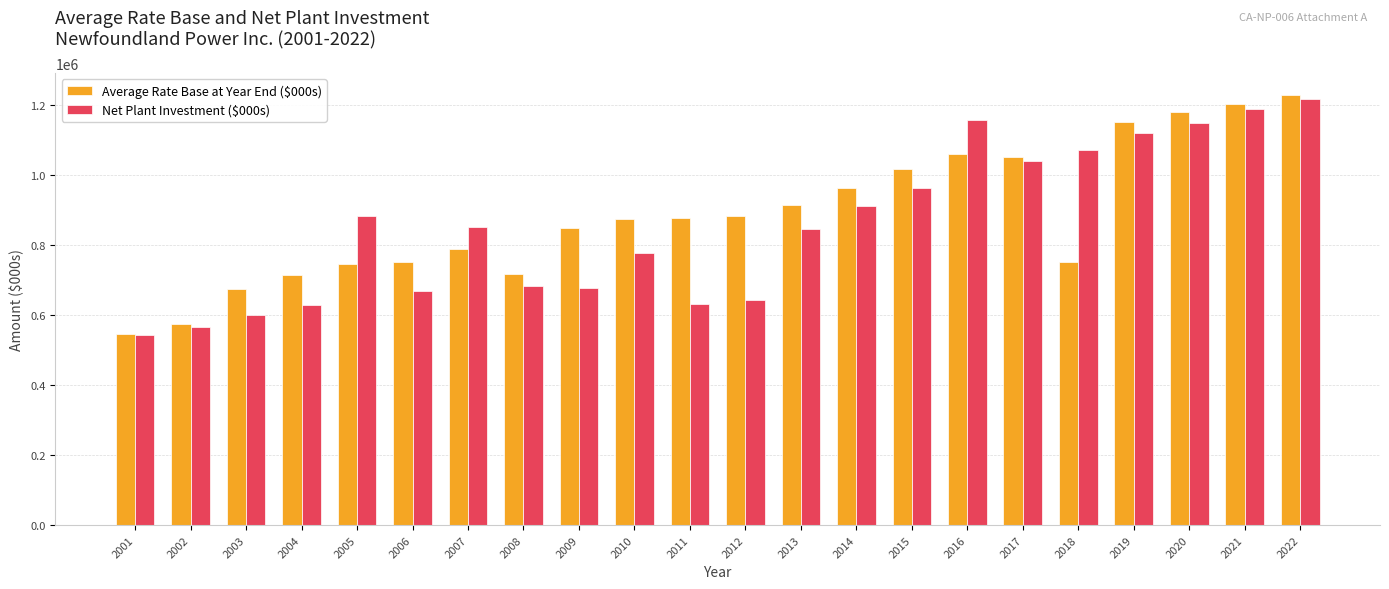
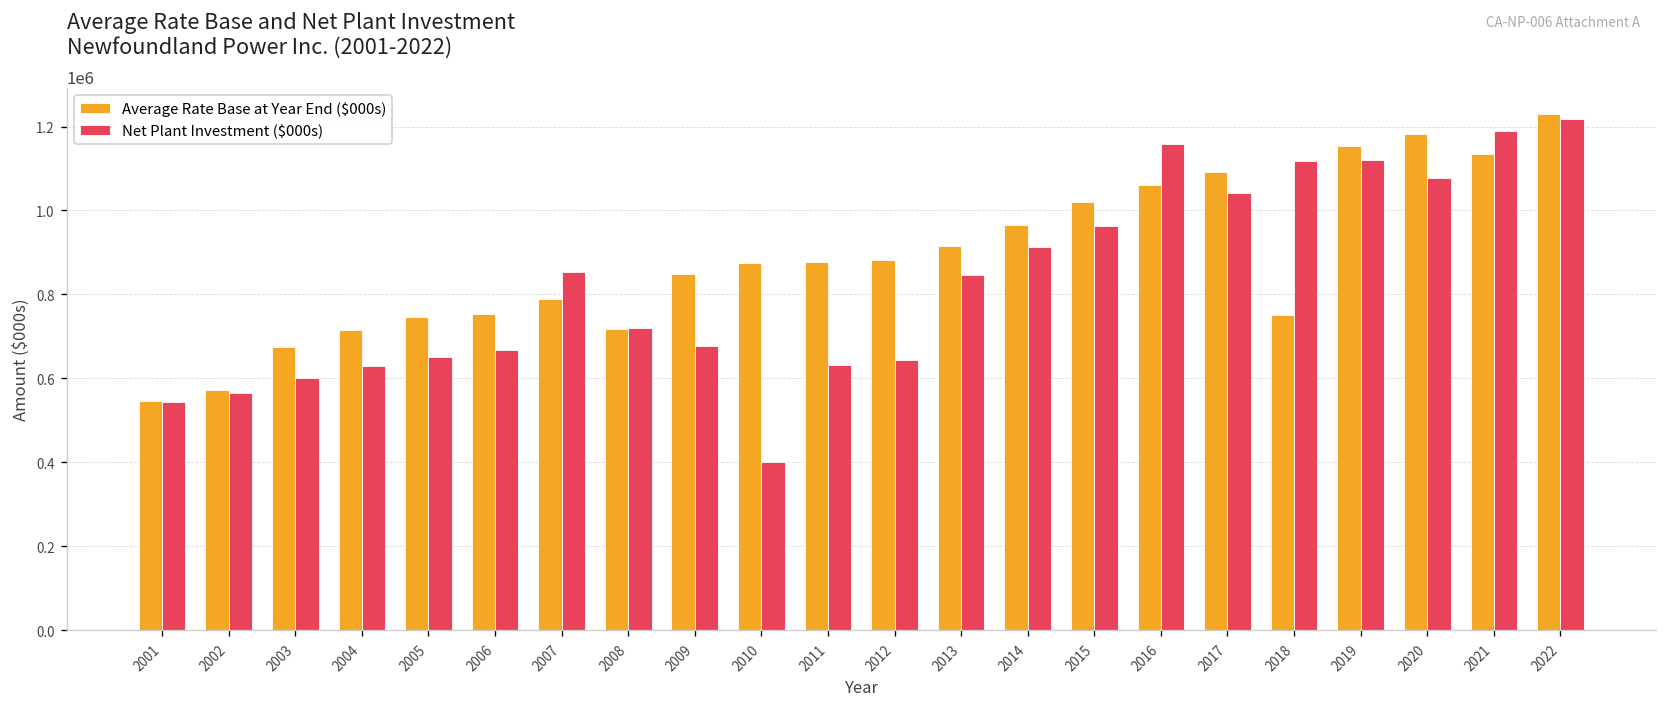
  {
    "Average Rate Base at Year End ($000s)": {
      "2001": 550000,
      "2002": 570000,
      "2003": 680000,
      "2004": 720000,
      "2005": 750000,
      "2006": 750000,
      "2007": 790000,
      "2008": 720000,
      "2009": 850000,
      "2010": 880000,
      "2011": 880000,
      "2012": 880000,
      "2013": 920000,
      "2014": 960000,
      "2015": 1020000,
      "2016": 1060000,
-     "2017": 1050000,
+     "2017": 1090000,
      "2018": 750000,
      "2019": 1150000,
      "2020": 1180000,
-     "2021": 1200000,
+     "2021": 1130000,
      "2022": 1230000
    },
    "Net Plant Investment ($000s)": {
      "2001": 540000,
      "2002": 570000,
      "2003": 600000,
      "2004": 630000,
-     "2005": 880000,
+     "2005": 650000,
      "2006": 670000,
      "2007": 850000,
-     "2008": 680000,
+     "2008": 720000,
      "2009": 680000,
-     "2010": 780000,
+     "2010": 400000,
      "2011": 630000,
      "2012": 640000,
      "2013": 850000,
      "2014": 910000,
      "2015": 960000,
      "2016": 1160000,
      "2017": 1040000,
-     "2018": 1070000,
+     "2018": 1120000,
      "2019": 1120000,
-     "2020": 1150000,
+     "2020": 1080000,
      "2021": 1190000,
      "2022": 1220000
    }
  }
